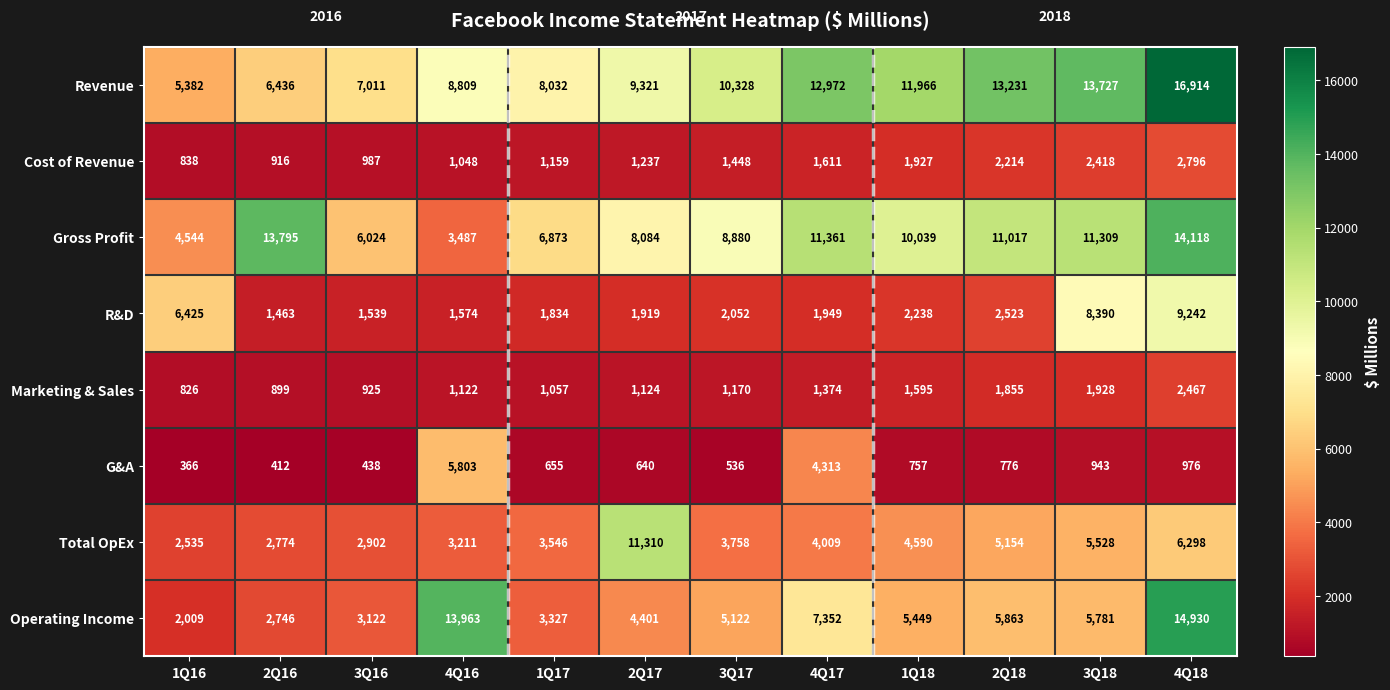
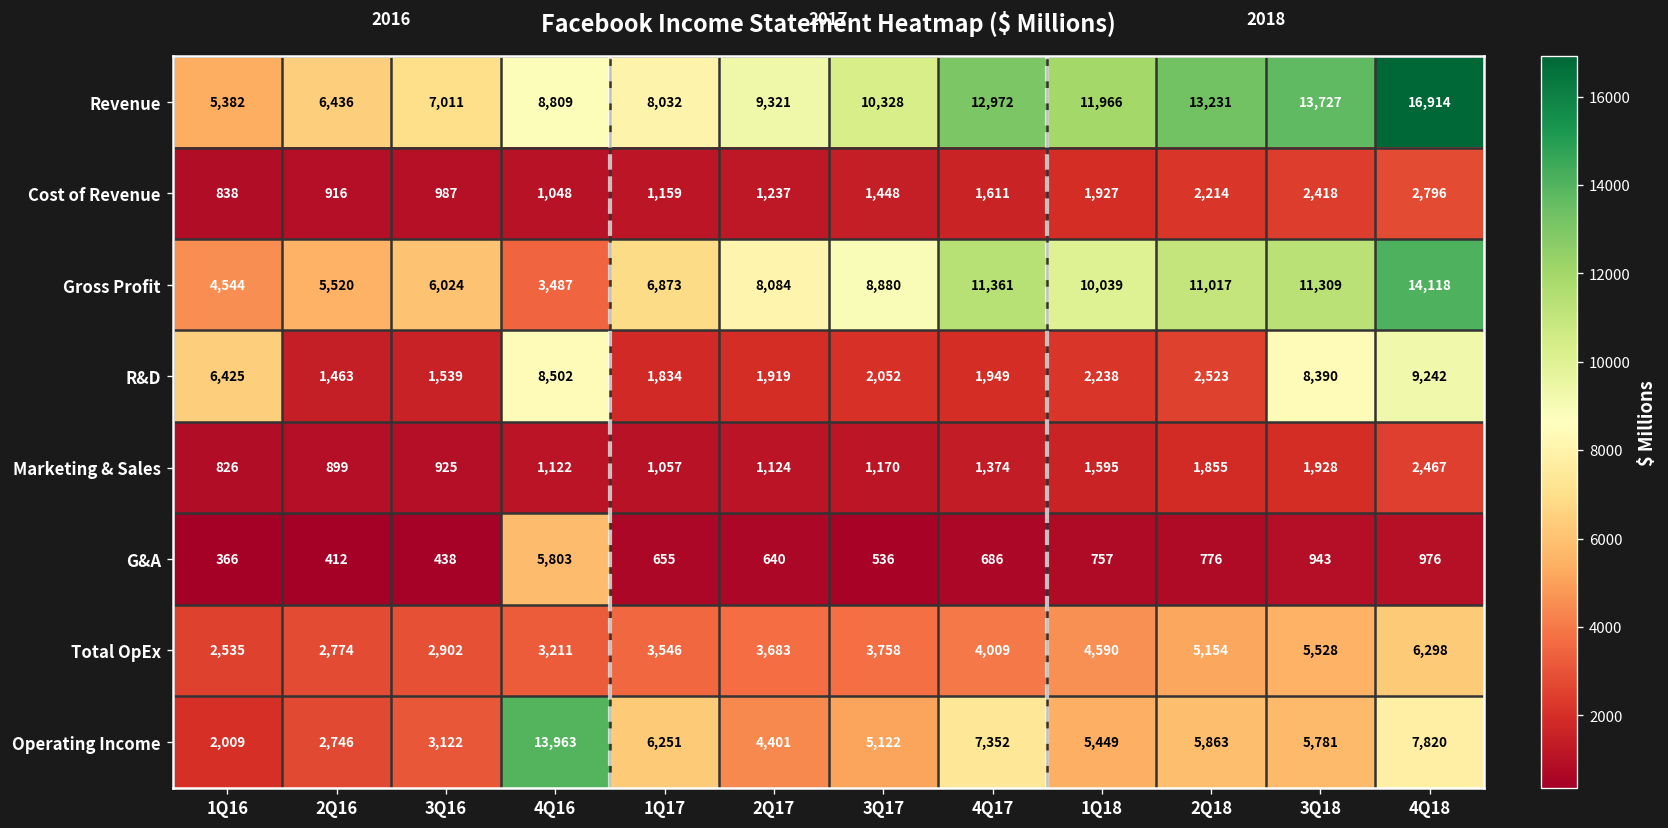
  {
    "Revenue": {
      "1Q16": "5,382",
      "2Q16": "6,436",
      "3Q16": "7,011",
      "4Q16": "8,809",
      "1Q17": "8,032",
      "2Q17": "9,321",
      "3Q17": "10,328",
      "4Q17": "12,972",
      "1Q18": "11,966",
      "2Q18": "13,231",
      "3Q18": "13,727",
      "4Q18": "16,914"
    },
    "Cost of Revenue": {
      "1Q16": "838",
      "2Q16": "916",
      "3Q16": "987",
      "4Q16": "1,048",
      "1Q17": "1,159",
      "2Q17": "1,237",
      "3Q17": "1,448",
      "4Q17": "1,611",
      "1Q18": "1,927",
      "2Q18": "2,214",
      "3Q18": "2,418",
      "4Q18": "2,796"
    },
    "Gross Profit": {
      "1Q16": "4,544",
-     "2Q16": "13,795",
+     "2Q16": "5,520",
      "3Q16": "6,024",
      "4Q16": "3,487",
      "1Q17": "6,873",
      "2Q17": "8,084",
      "3Q17": "8,880",
      "4Q17": "11,361",
      "1Q18": "10,039",
      "2Q18": "11,017",
      "3Q18": "11,309",
      "4Q18": "14,118"
    },
    "R&D": {
      "1Q16": "6,425",
      "2Q16": "1,463",
      "3Q16": "1,539",
-     "4Q16": "1,574",
+     "4Q16": "8,502",
      "1Q17": "1,834",
      "2Q17": "1,919",
      "3Q17": "2,052",
      "4Q17": "1,949",
      "1Q18": "2,238",
      "2Q18": "2,523",
      "3Q18": "8,390",
      "4Q18": "9,242"
    },
    "Marketing & Sales": {
      "1Q16": "826",
      "2Q16": "899",
      "3Q16": "925",
      "4Q16": "1,122",
      "1Q17": "1,057",
      "2Q17": "1,124",
      "3Q17": "1,170",
      "4Q17": "1,374",
      "1Q18": "1,595",
      "2Q18": "1,855",
      "3Q18": "1,928",
      "4Q18": "2,467"
    },
    "G&A": {
      "1Q16": "366",
      "2Q16": "412",
      "3Q16": "438",
      "4Q16": "5,803",
      "1Q17": "655",
      "2Q17": "640",
      "3Q17": "536",
-     "4Q17": "4,313",
+     "4Q17": "686",
      "1Q18": "757",
      "2Q18": "776",
      "3Q18": "943",
      "4Q18": "976"
    },
    "Total OpEx": {
      "1Q16": "2,535",
      "2Q16": "2,774",
      "3Q16": "2,902",
      "4Q16": "3,211",
      "1Q17": "3,546",
-     "2Q17": "11,310",
+     "2Q17": "3,683",
      "3Q17": "3,758",
      "4Q17": "4,009",
      "1Q18": "4,590",
      "2Q18": "5,154",
      "3Q18": "5,528",
      "4Q18": "6,298"
    },
    "Operating Income": {
      "1Q16": "2,009",
      "2Q16": "2,746",
      "3Q16": "3,122",
      "4Q16": "13,963",
-     "1Q17": "3,327",
+     "1Q17": "6,251",
      "2Q17": "4,401",
      "3Q17": "5,122",
      "4Q17": "7,352",
      "1Q18": "5,449",
      "2Q18": "5,863",
      "3Q18": "5,781",
-     "4Q18": "14,930"
+     "4Q18": "7,820"
    }
  }
